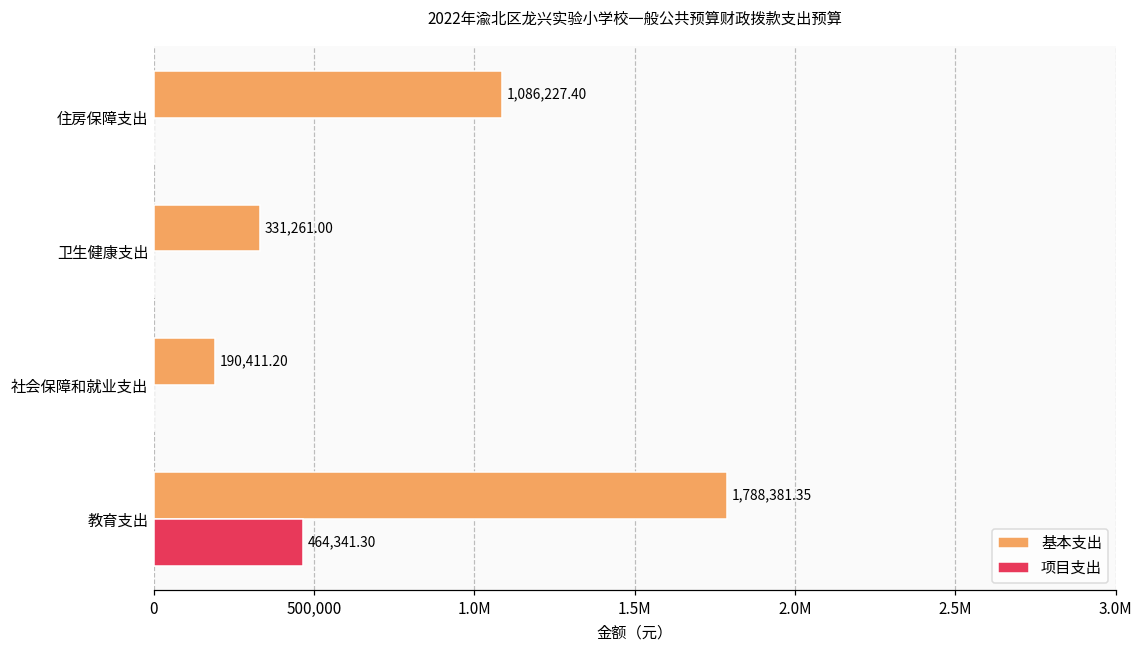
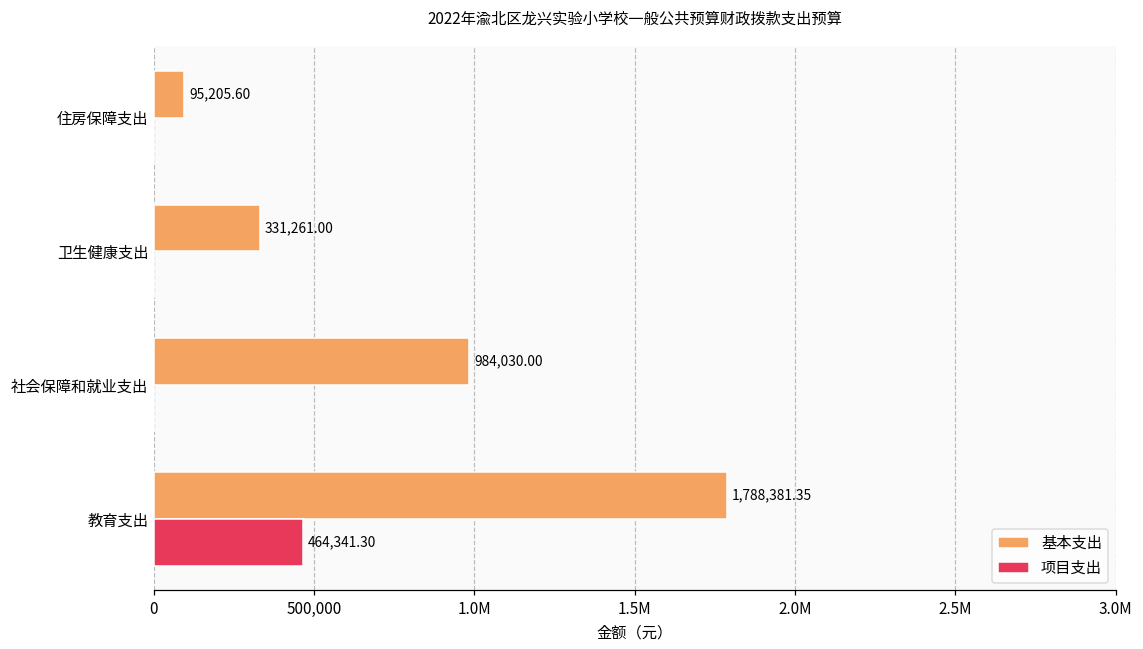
  {
    "基本支出": {
-     "住房保障支出": "1,086,227.40",
+     "住房保障支出": "95,205.60",
      "卫生健康支出": "331,261.00",
-     "社会保障和就业支出": "190,411.20",
+     "社会保障和就业支出": "984,030.00",
      "教育支出": "1,788,381.35"
    },
    "项目支出": {
      "教育支出": "464,341.30"
    }
  }
